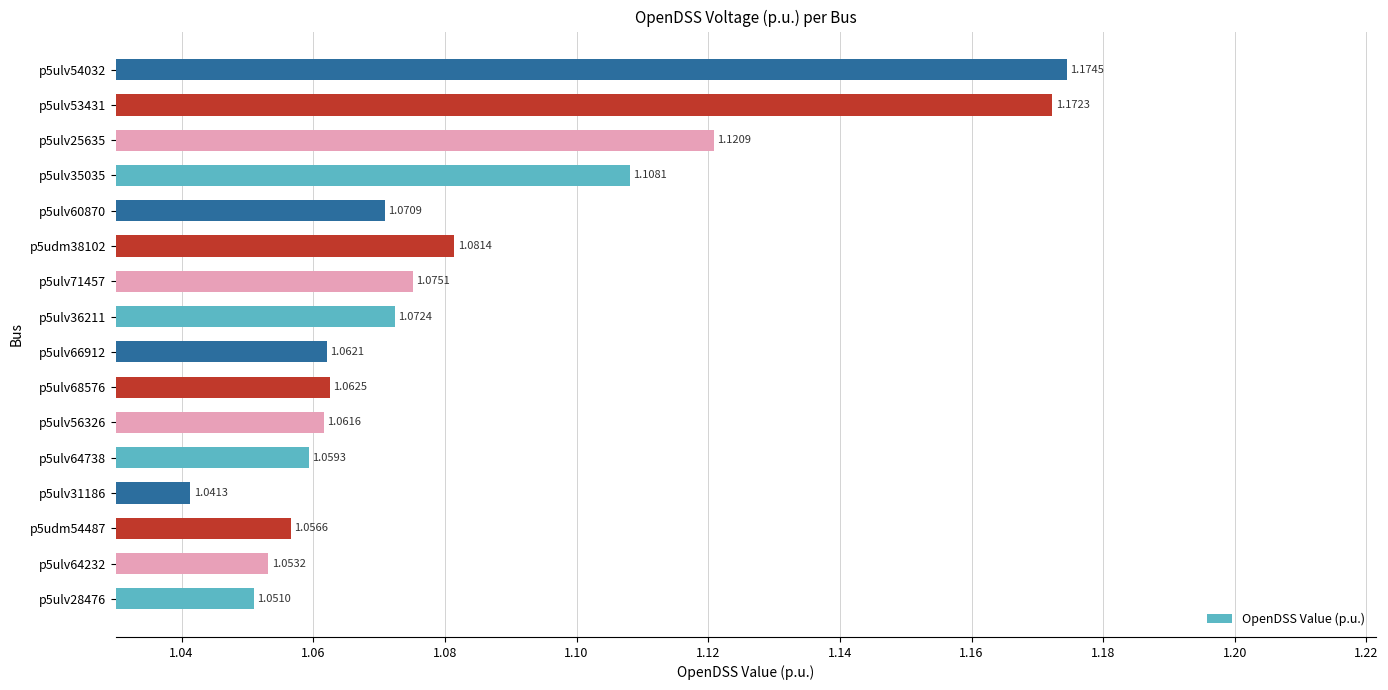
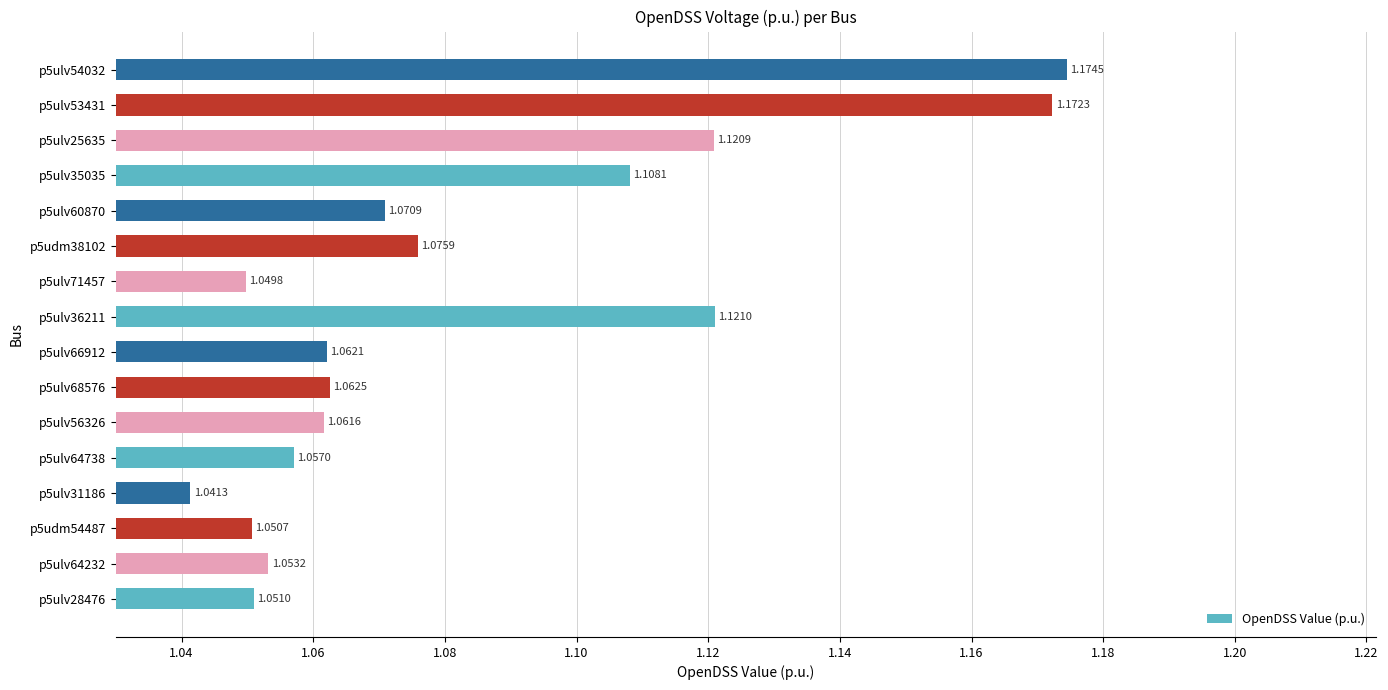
  {
    "p5ulv54032": 1.1745,
    "p5ulv53431": 1.1723,
    "p5ulv25635": 1.1209,
    "p5ulv35035": 1.1081,
    "p5ulv60870": 1.0709,
-   "p5udm38102": 1.0814,
-   "p5ulv71457": 1.0751,
-   "p5ulv36211": 1.0724,
+   "p5udm38102": 1.0759,
+   "p5ulv71457": 1.0498,
+   "p5ulv36211": 1.1210,
    "p5ulv66912": 1.0621,
    "p5ulv68576": 1.0625,
    "p5ulv56326": 1.0616,
-   "p5ulv64738": 1.0593,
+   "p5ulv64738": 1.0570,
    "p5ulv31186": 1.0413,
-   "p5udm54487": 1.0566,
+   "p5udm54487": 1.0507,
    "p5ulv64232": 1.0532,
    "p5ulv28476": 1.0510
  }
